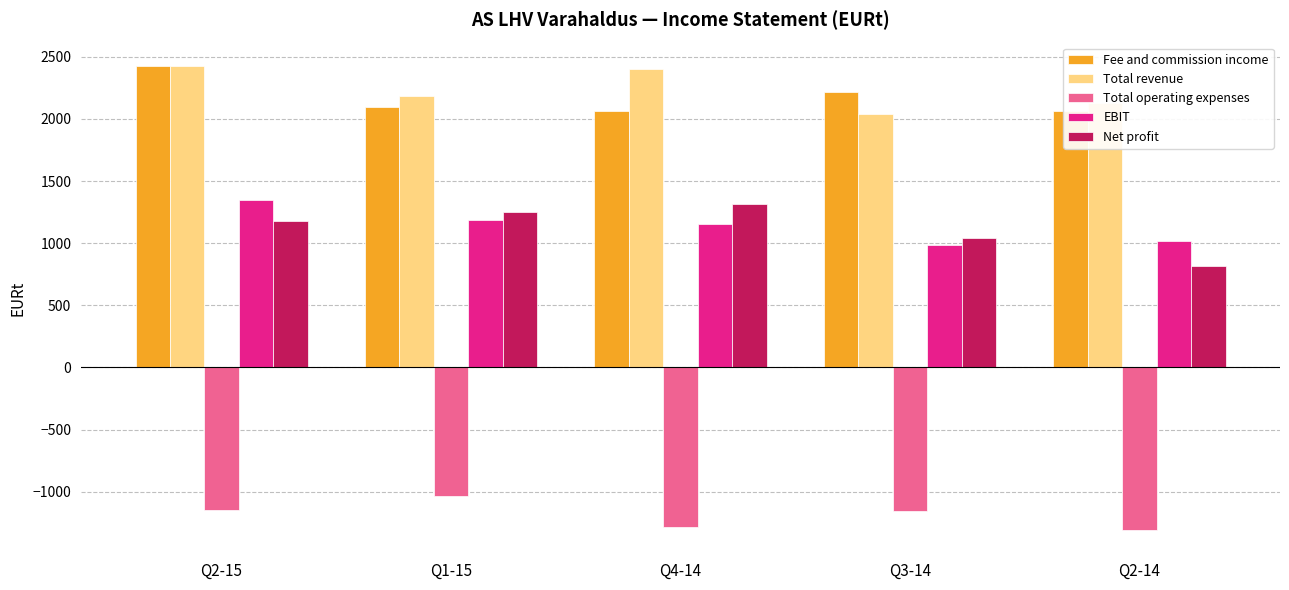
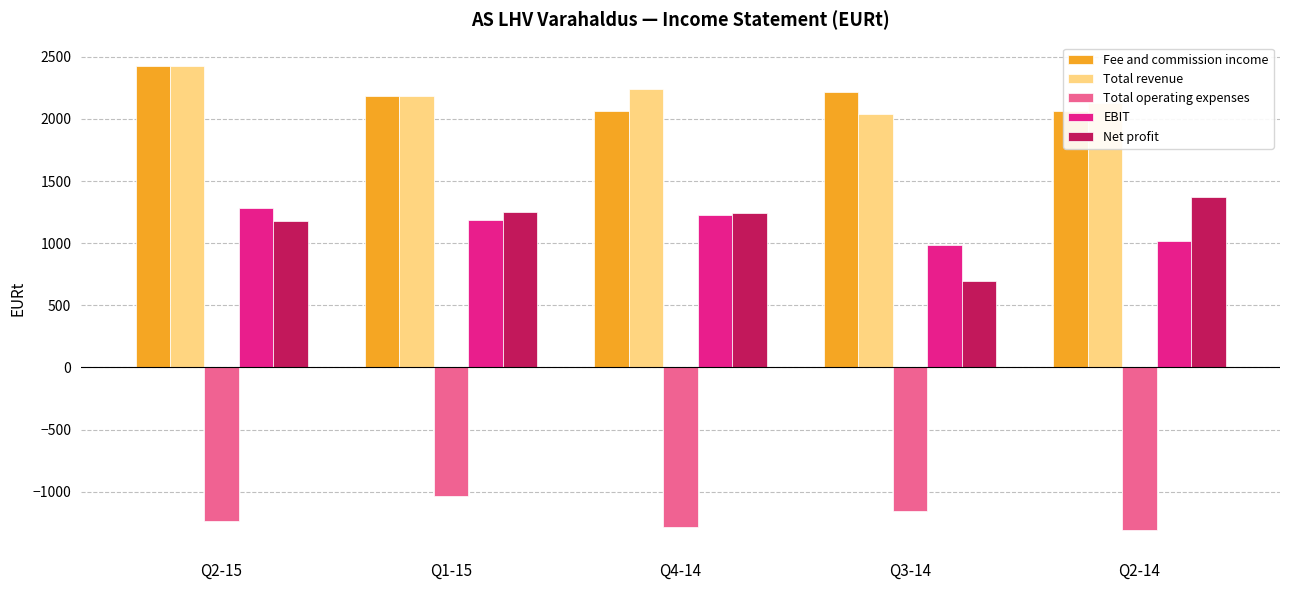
  {
    "Fee and commission income": {
      "Q2-15": 2430,
-     "Q1-15": 2090,
+     "Q1-15": 2190,
      "Q4-14": 2060,
      "Q3-14": 2220
    },
    "Total revenue": {
      "Q2-15": 2430,
      "Q1-15": 2190,
-     "Q4-14": 2400,
+     "Q4-14": 2240,
      "Q3-14": 2040
    },
    "Total operating expenses": {
-     "Q2-15": -1150,
+     "Q2-15": -1240,
      "Q1-15": -1040,
      "Q4-14": -1290,
      "Q3-14": -1160,
      "Q2-14": -1310
    },
    "EBIT": {
-     "Q2-15": 1350,
+     "Q2-15": 1280,
      "Q1-15": 1190,
-     "Q4-14": 1150,
+     "Q4-14": 1230,
      "Q3-14": 980,
      "Q2-14": 1020
    },
    "Net profit": {
      "Q2-15": 1180,
      "Q1-15": 1250,
-     "Q4-14": 1320,
-     "Q3-14": 1040,
-     "Q2-14": 820
+     "Q4-14": 1240,
+     "Q3-14": 700,
+     "Q2-14": 1370
    }
  }
